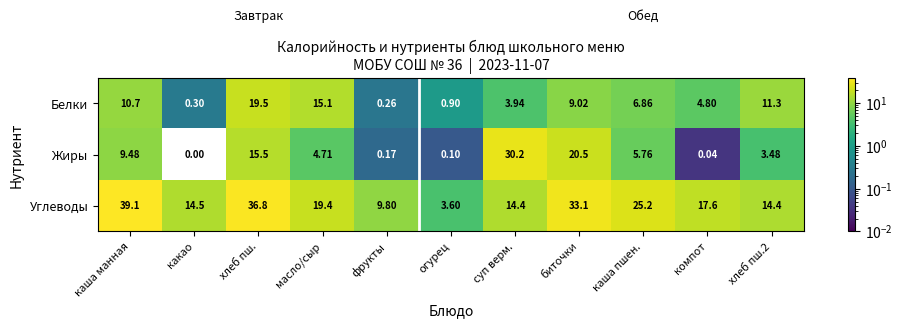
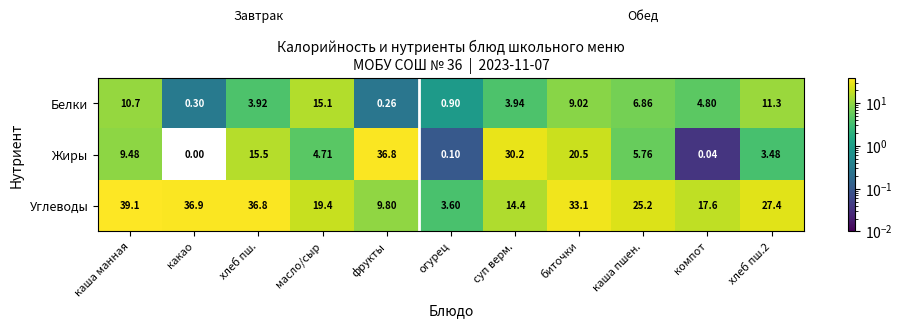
  {
    "Белки": {
      "каша манная": 10.7,
      "какао": 0.30,
-     "хлеб пш.": 19.5,
+     "хлеб пш.": 3.92,
      "масло/сыр": 15.1,
      "фрукты": 0.26,
      "огурец": 0.90,
      "суп верм.": 3.94,
      "биточки": 9.02,
      "каша пшен.": 6.86,
      "компот": 4.80,
      "хлеб пш.2": 11.3
    },
    "Жиры": {
      "каша манная": 9.48,
      "какао": 0.00,
      "хлеб пш.": 15.5,
      "масло/сыр": 4.71,
-     "фрукты": 0.17,
+     "фрукты": 36.8,
      "огурец": 0.10,
      "суп верм.": 30.2,
      "биточки": 20.5,
      "каша пшен.": 5.76,
      "компот": 0.04,
      "хлеб пш.2": 3.48
    },
    "Углеводы": {
      "каша манная": 39.1,
-     "какао": 14.5,
+     "какао": 36.9,
      "хлеб пш.": 36.8,
      "масло/сыр": 19.4,
      "фрукты": 9.80,
      "огурец": 3.60,
      "суп верм.": 14.4,
      "биточки": 33.1,
      "каша пшен.": 25.2,
      "компот": 17.6,
-     "хлеб пш.2": 14.4
+     "хлеб пш.2": 27.4
    }
  }
